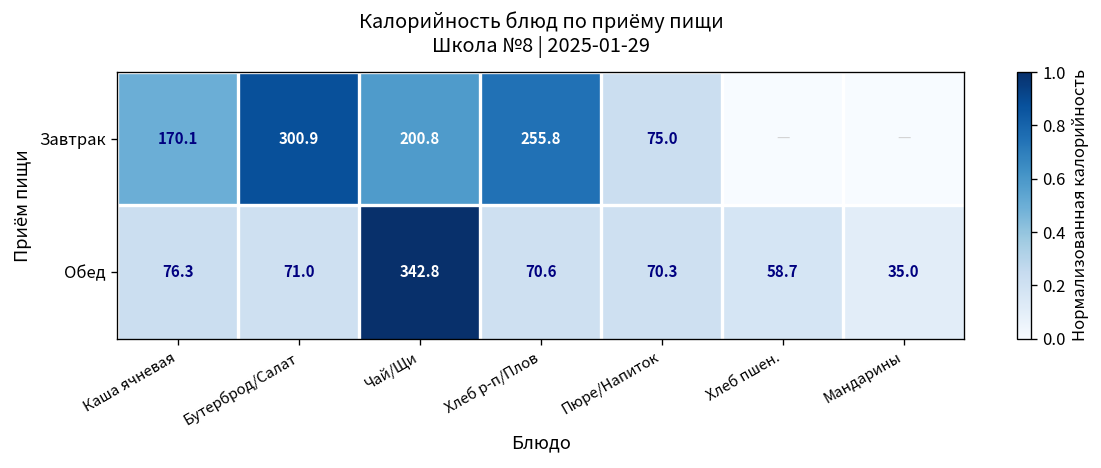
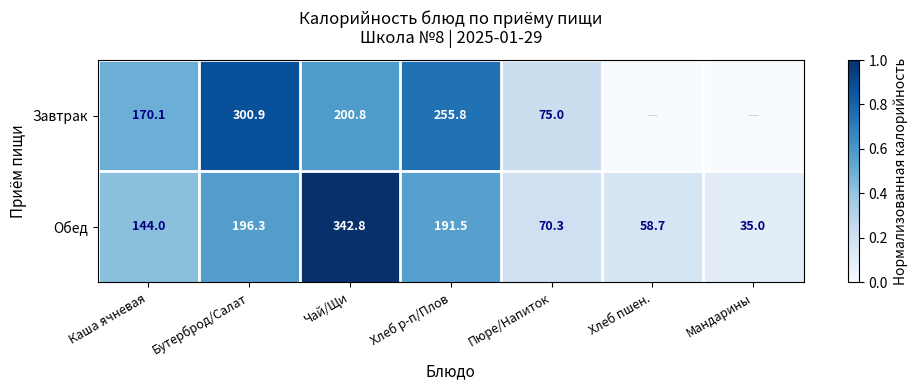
  {
    "Завтрак": {
      "Каша ячневая": 170.1,
      "Бутерброд/Салат": 300.9,
      "Чай/Щи": 200.8,
      "Хлеб р-п/Плов": 255.8,
      "Пюре/Напиток": 75.0
    },
    "Обед": {
-     "Каша ячневая": 76.3,
-     "Бутерброд/Салат": 71.0,
+     "Каша ячневая": 144.0,
+     "Бутерброд/Салат": 196.3,
      "Чай/Щи": 342.8,
-     "Хлеб р-п/Плов": 70.6,
+     "Хлеб р-п/Плов": 191.5,
      "Пюре/Напиток": 70.3,
      "Хлеб пшен.": 58.7,
      "Мандарины": 35.0
    }
  }
